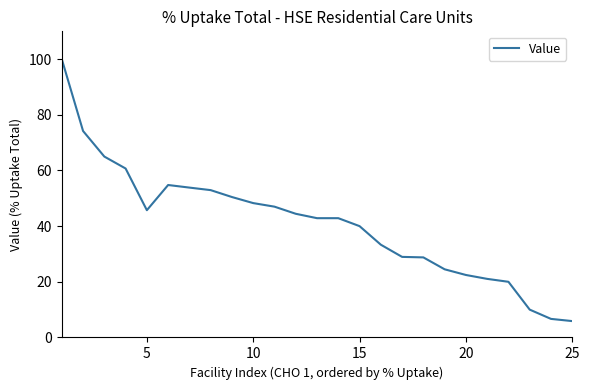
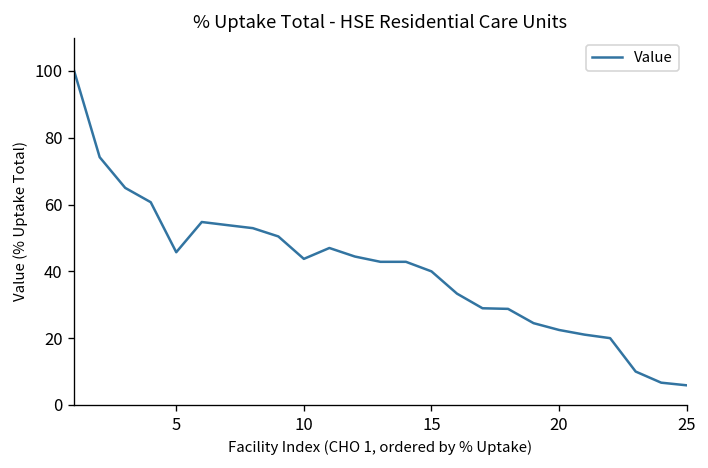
  {
    "5": 46,
-   "10": 48,
+   "10": 44,
    "15": 40,
    "20": 22,
    "25": 6
  }
